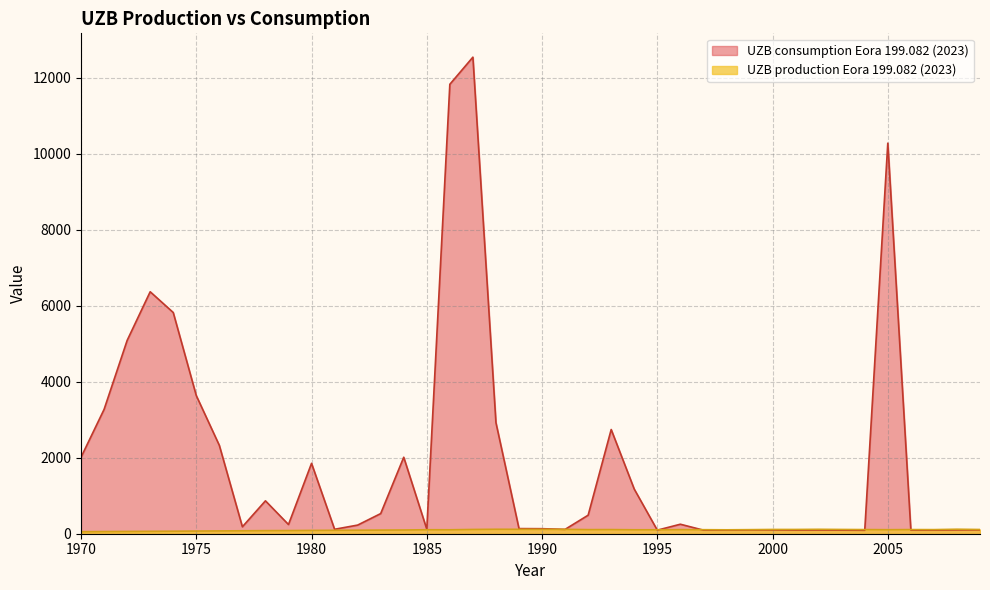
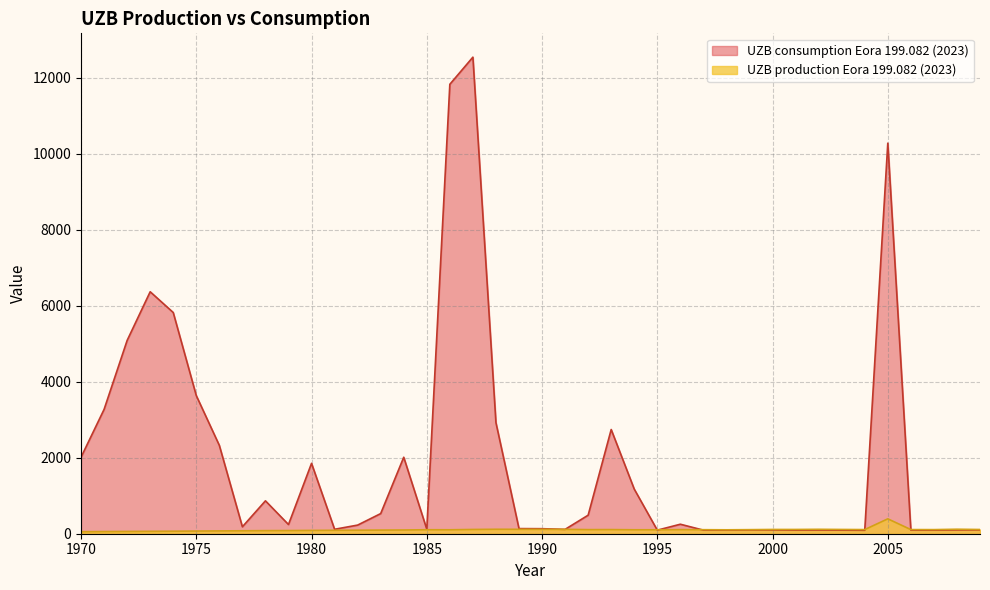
  {
    "UZB consumption Eora 199.082 (2023)": {
      "1970": 2000,
      "1975": 3600,
      "1980": 1900,
      "2005": 10300
    },
    "UZB production Eora 199.082 (2023)": {
      "1970": 100,
      "1975": 100,
      "1980": 100,
-     "2005": 100
+     "2005": 400
    }
  }
